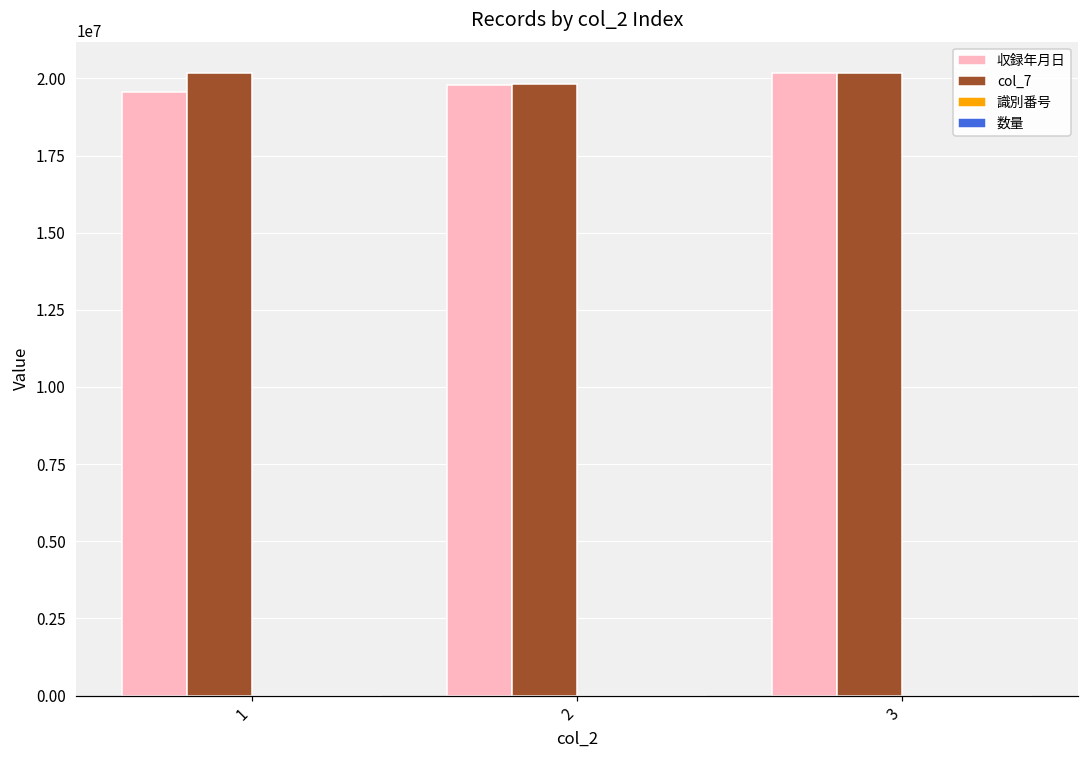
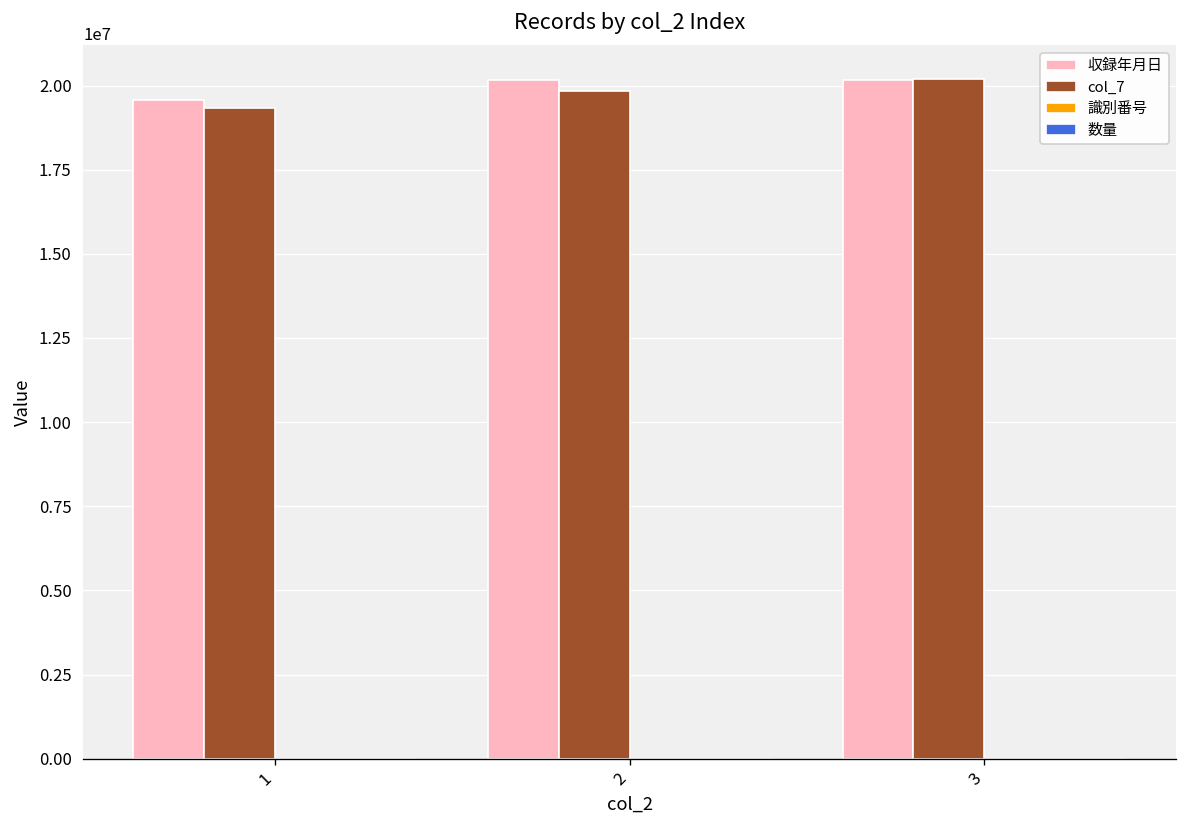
  {
    "収録年月日": {
      "1": 19600000,
-     "2": 19800000,
+     "2": 20200000,
      "3": 20200000
    },
    "col_7": {
-     "1": 20200000,
+     "1": 19300000,
      "2": 19800000,
      "3": 20200000
    }
  }
